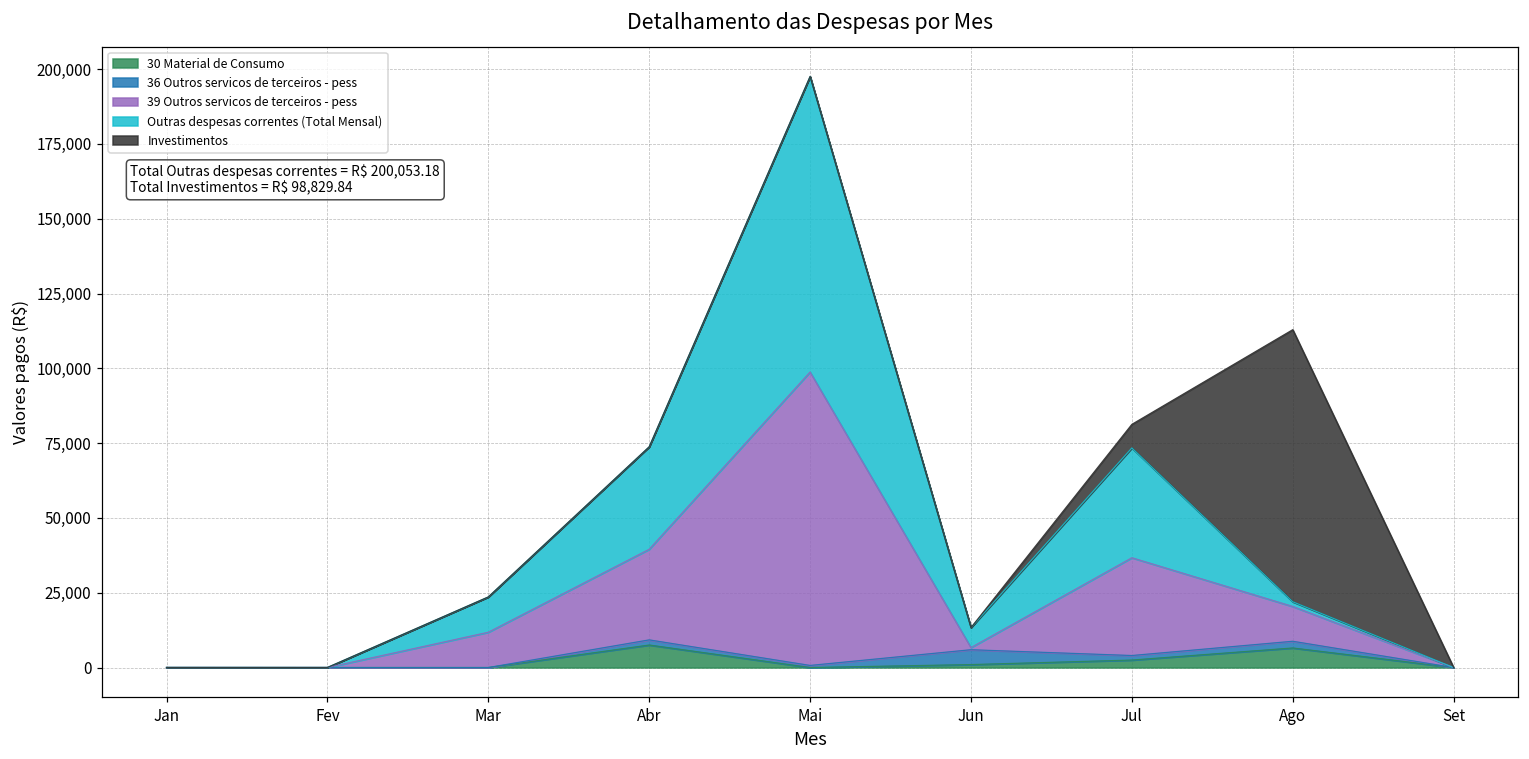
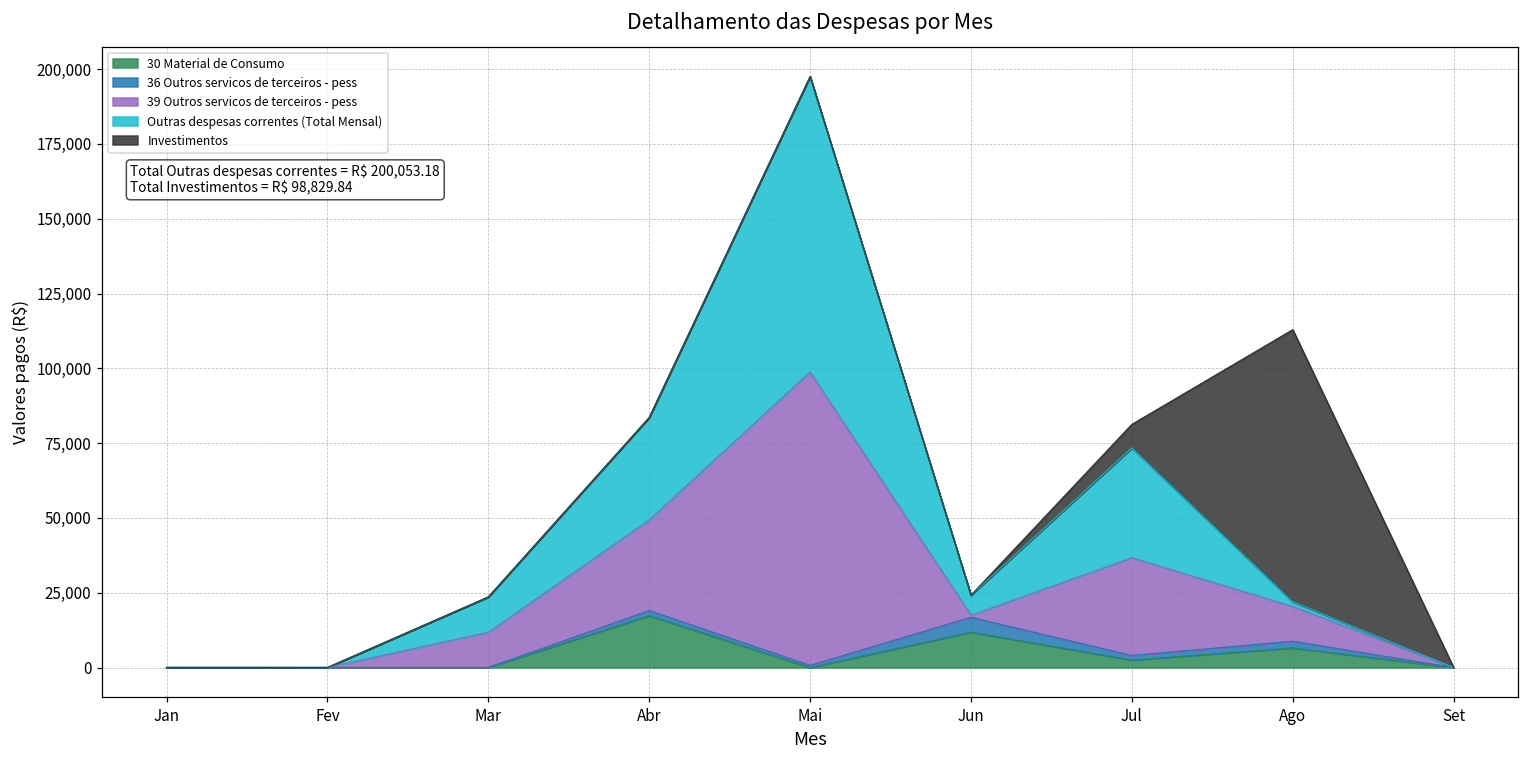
  {
    "30 Material de Consumo": {
-     "Abr": "8,000",
-     "Jun": "1,000",
+     "Abr": "17,000",
+     "Jun": "12,000",
      "Jul": "3,000",
      "Ago": "7,000"
    },
    "36 Outros servicos de terceiros - pess": {
      "Abr": "2,000",
      "Jul": "2,000",
      "Ago": "2,000"
    },
    "39 Outros servicos de terceiros - pess": {
      "Mar": "12,000",
      "Abr": "30,000",
      "Mai": "98,000",
      "Jul": "33,000",
      "Ago": "12,000"
    },
    "Outras despesas correntes (Total Mensal)": {
      "Jul": "37,000",
      "Ago": "2,000"
    },
    "Investimentos": {
      "Jul": "8,000",
      "Ago": "91,000"
    }
  }
